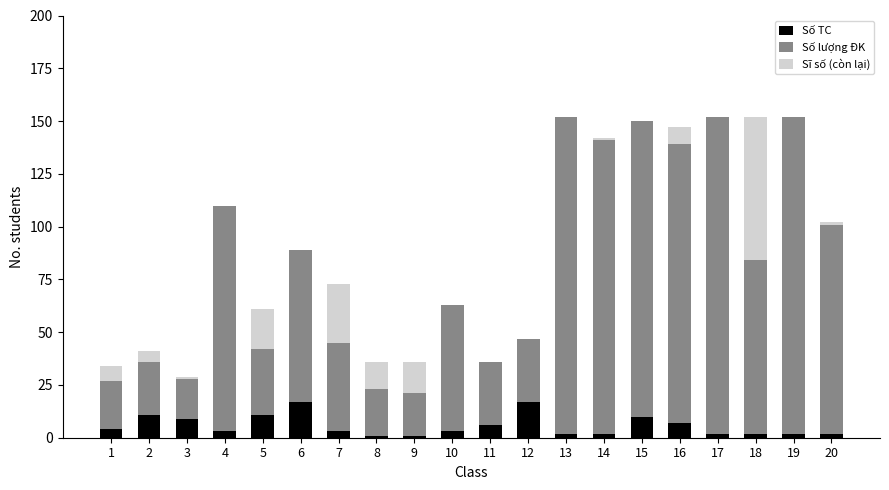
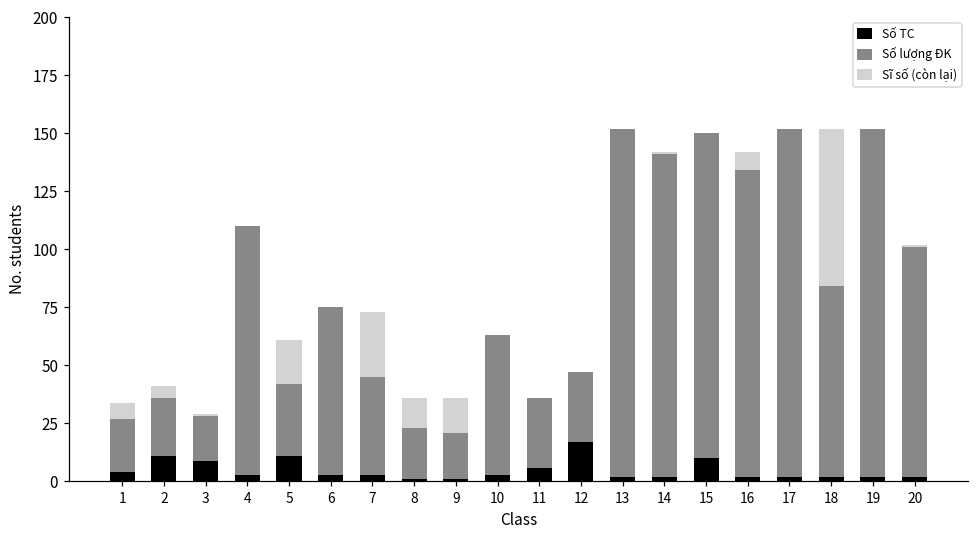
  {
    "Số TC": {
      "1": 4,
      "2": 11,
      "3": 9,
      "4": 3,
      "5": 11,
-     "6": 17,
+     "6": 3,
      "7": 3,
      "10": 3,
      "11": 6,
      "12": 17,
      "13": 2,
      "14": 2,
      "15": 10,
-     "16": 7,
+     "16": 2,
      "17": 2,
      "18": 2,
      "19": 2,
      "20": 2
    },
    "Số lượng ĐK": {
      "1": 23,
      "2": 25,
      "3": 19,
      "4": 107,
      "5": 31,
      "6": 72,
      "7": 42,
      "8": 22,
      "9": 20,
      "10": 60,
      "11": 30,
      "12": 30,
      "13": 150,
      "14": 139,
      "15": 140,
      "16": 132,
      "17": 150,
      "18": 82,
      "19": 150,
      "20": 99
    },
    "Sĩ số (còn lại)": {
      "1": 7,
      "2": 5,
      "4": 0,
      "5": 19,
      "6": 0,
      "7": 28,
      "8": 13,
      "9": 15,
      "10": 0,
      "11": 0,
      "12": 0,
      "13": 0,
      "15": 0,
      "16": 8,
      "17": 0,
      "18": 68,
      "19": 0
    }
  }
